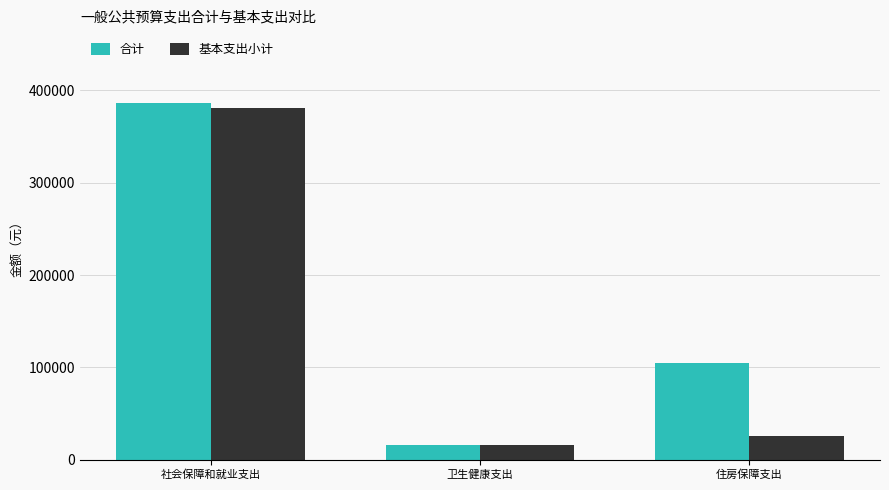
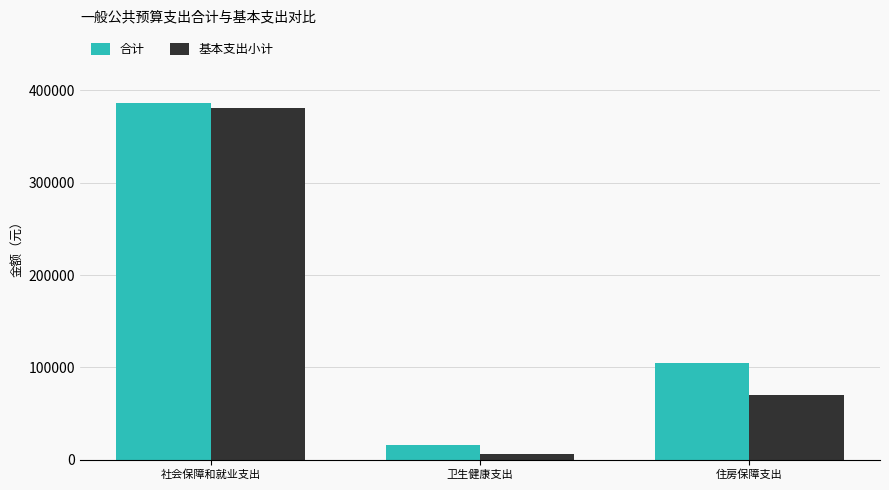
  {
    "合计": {
      "社会保障和就业支出": 390000,
      "卫生健康支出": 20000,
      "住房保障支出": 110000
    },
    "基本支出小计": {
      "社会保障和就业支出": 380000,
-     "卫生健康支出": 20000,
-     "住房保障支出": 30000
+     "卫生健康支出": 10000,
+     "住房保障支出": 70000
    }
  }
